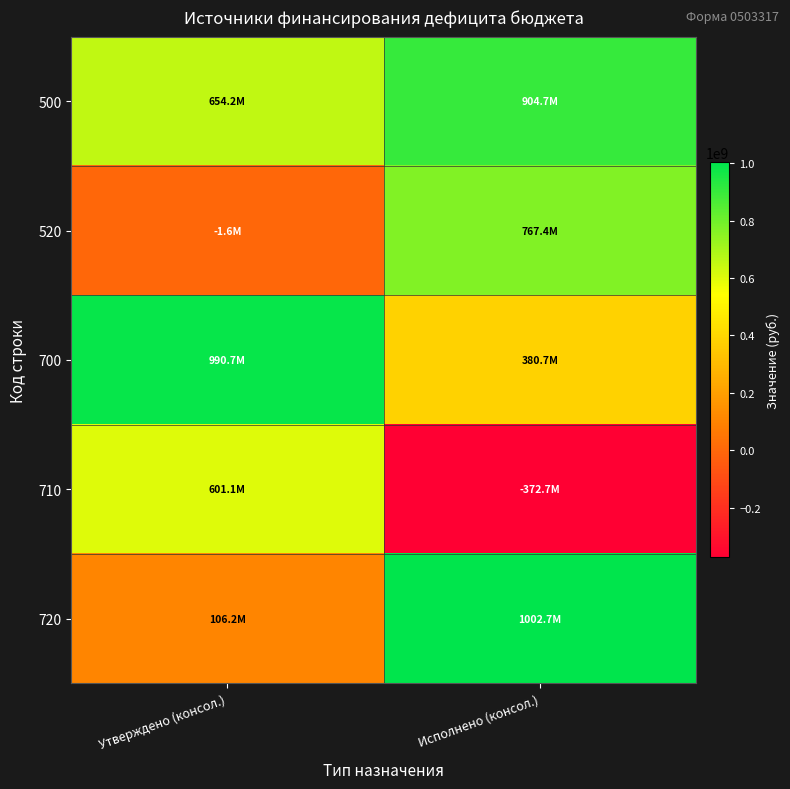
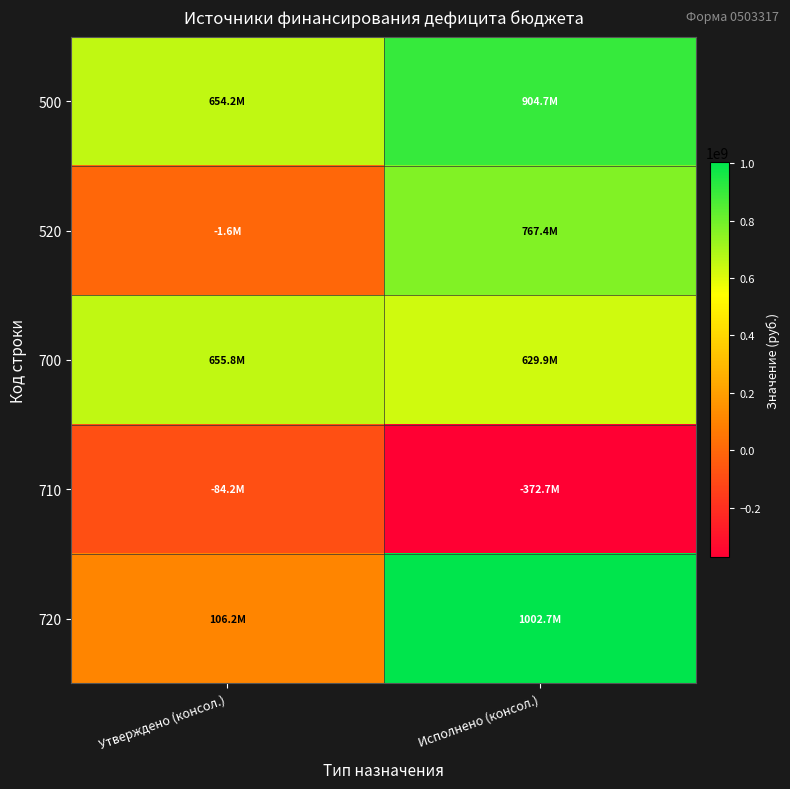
  {
    "500": {
      "Утверждено (консол.)": "654.2M",
      "Исполнено (консол.)": "904.7M"
    },
    "520": {
      "Утверждено (консол.)": "-1.6M",
      "Исполнено (консол.)": "767.4M"
    },
    "700": {
-     "Утверждено (консол.)": "990.7M",
-     "Исполнено (консол.)": "380.7M"
+     "Утверждено (консол.)": "655.8M",
+     "Исполнено (консол.)": "629.9M"
    },
    "710": {
-     "Утверждено (консол.)": "601.1M",
+     "Утверждено (консол.)": "-84.2M",
      "Исполнено (консол.)": "-372.7M"
    },
    "720": {
      "Утверждено (консол.)": "106.2M",
      "Исполнено (консол.)": "1002.7M"
    }
  }
